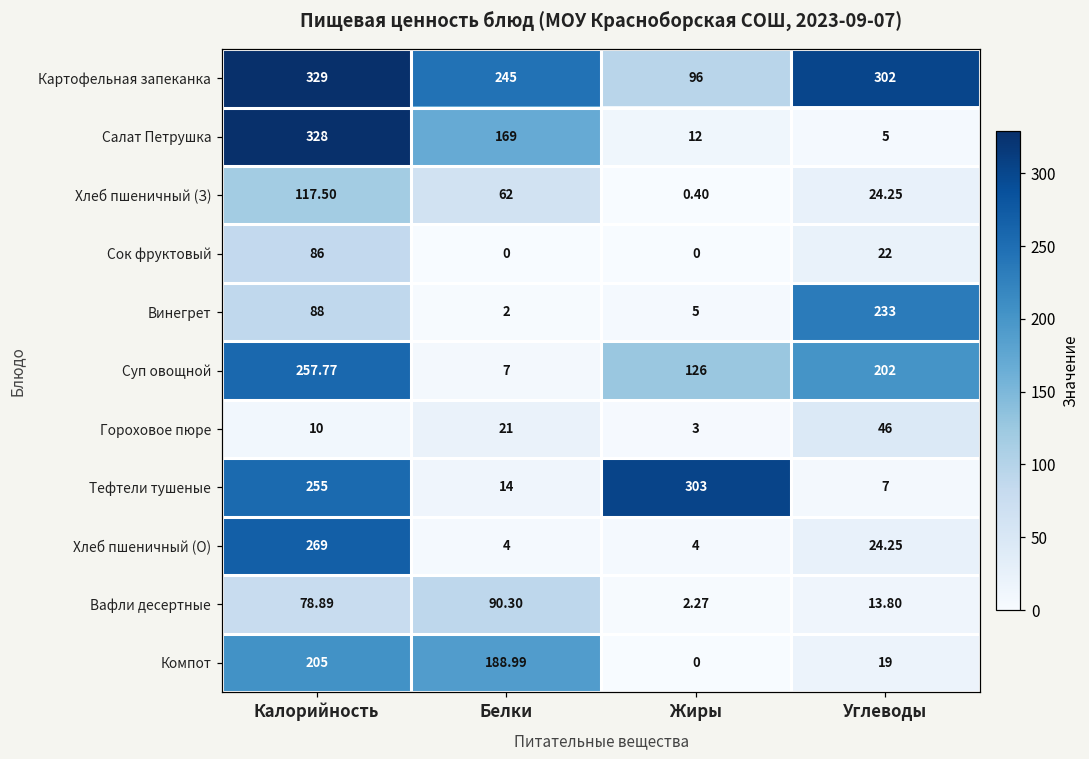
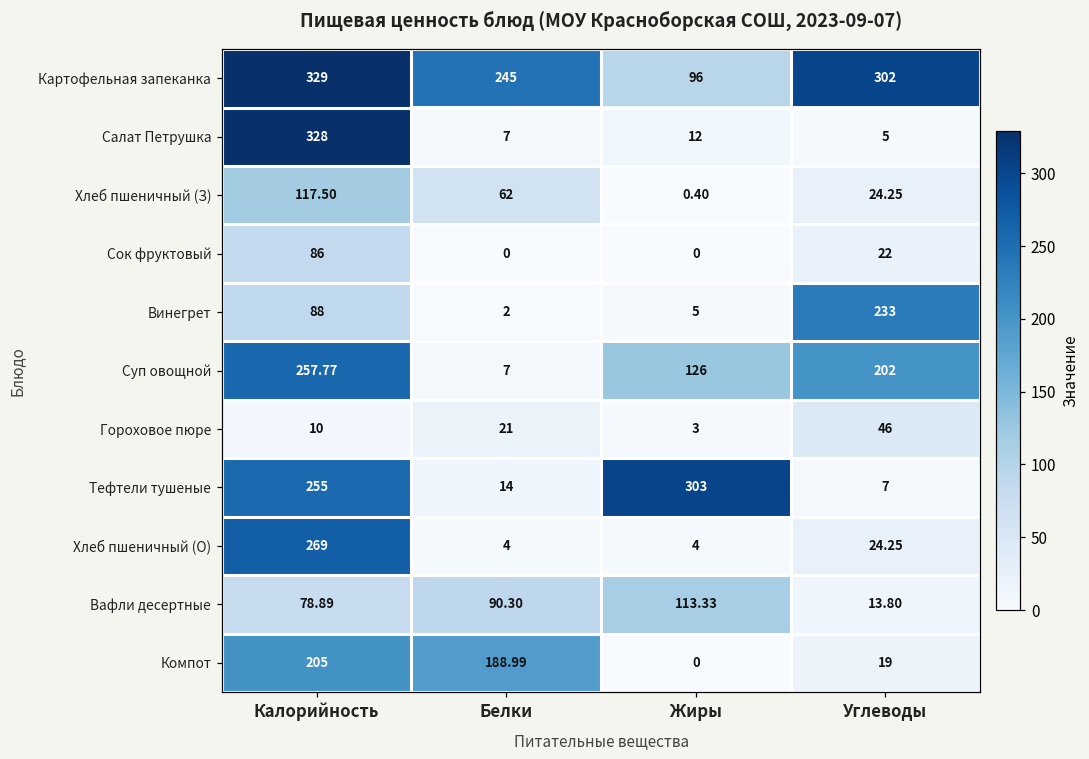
  {
    "Картофельная запеканка": {
      "Калорийность": 329,
      "Белки": 245,
      "Жиры": 96,
      "Углеводы": 302
    },
    "Салат Петрушка": {
      "Калорийность": 328,
-     "Белки": 169,
+     "Белки": 7,
      "Жиры": 12,
      "Углеводы": 5
    },
    "Хлеб пшеничный (З)": {
      "Калорийность": 117.50,
      "Белки": 62,
      "Жиры": 0.40,
      "Углеводы": 24.25
    },
    "Сок фруктовый": {
      "Калорийность": 86,
      "Белки": 0,
      "Жиры": 0,
      "Углеводы": 22
    },
    "Винегрет": {
      "Калорийность": 88,
      "Белки": 2,
      "Жиры": 5,
      "Углеводы": 233
    },
    "Суп овощной": {
      "Калорийность": 257.77,
      "Белки": 7,
      "Жиры": 126,
      "Углеводы": 202
    },
    "Гороховое пюре": {
      "Калорийность": 10,
      "Белки": 21,
      "Жиры": 3,
      "Углеводы": 46
    },
    "Тефтели тушеные": {
      "Калорийность": 255,
      "Белки": 14,
      "Жиры": 303,
      "Углеводы": 7
    },
    "Хлеб пшеничный (О)": {
      "Калорийность": 269,
      "Белки": 4,
      "Жиры": 4,
      "Углеводы": 24.25
    },
    "Вафли десертные": {
      "Калорийность": 78.89,
      "Белки": 90.30,
-     "Жиры": 2.27,
+     "Жиры": 113.33,
      "Углеводы": 13.80
    },
    "Компот": {
      "Калорийность": 205,
      "Белки": 188.99,
      "Жиры": 0,
      "Углеводы": 19
    }
  }
